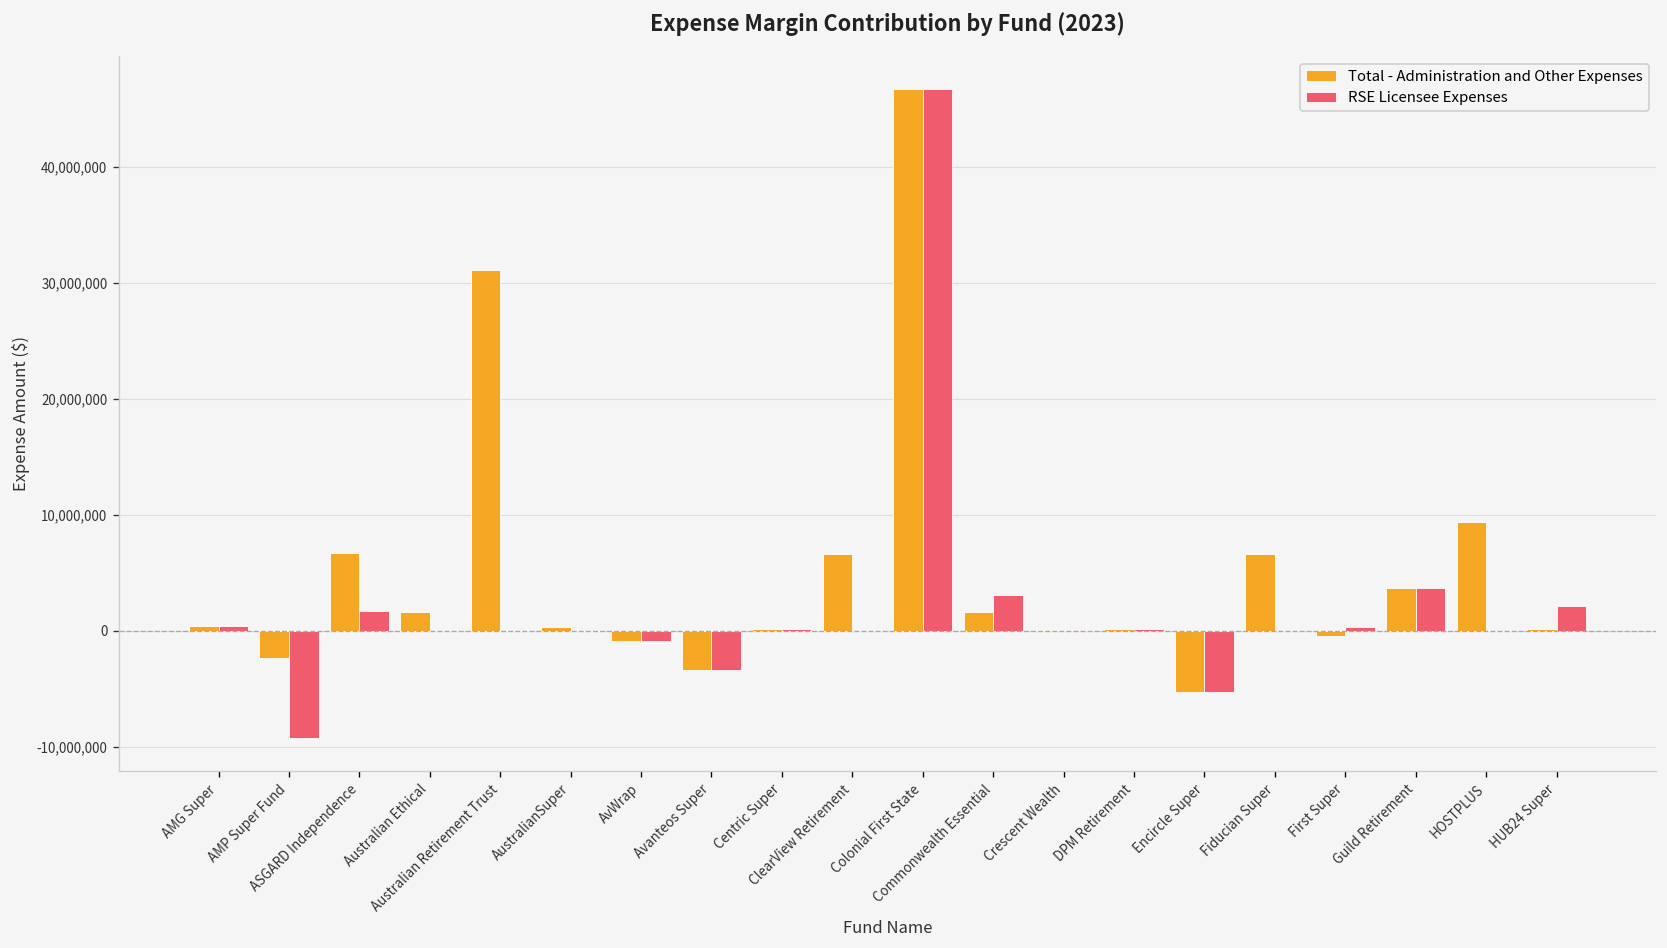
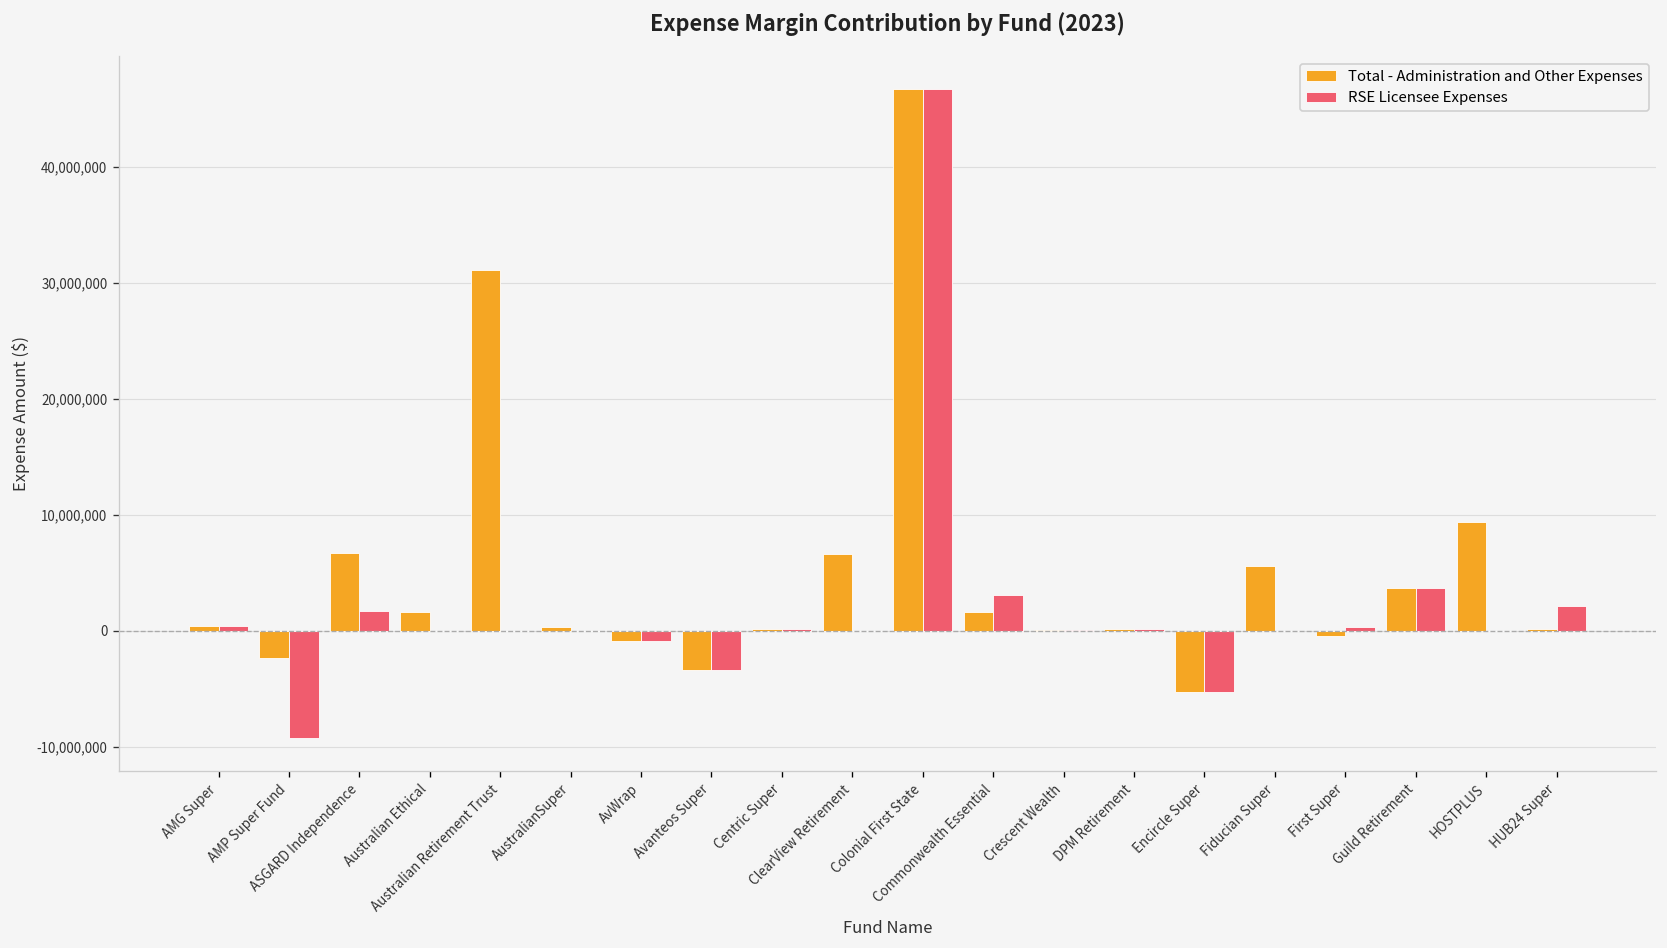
  {
    "Total - Administration and Other Expenses": {
      "AMG Super": "0",
      "AMP Super Fund": "-2,000,000",
      "ASGARD Independence": "7,000,000",
      "Australian Ethical": "2,000,000",
      "Australian Retirement Trust": "31,000,000",
      "AustralianSuper": "0",
      "AvWrap": "-1,000,000",
      "Avanteos Super": "-3,000,000",
      "ClearView Retirement": "7,000,000",
      "Colonial First State": "47,000,000",
      "Commonwealth Essential": "2,000,000",
      "Encircle Super": "-5,000,000",
-     "Fiducian Super": "7,000,000",
+     "Fiducian Super": "6,000,000",
      "First Super": "0",
      "Guild Retirement": "4,000,000",
      "HOSTPLUS": "9,000,000"
    },
    "RSE Licensee Expenses": {
      "AMG Super": "0",
      "AMP Super Fund": "-9,000,000",
      "ASGARD Independence": "2,000,000",
      "Australian Ethical": "0",
      "Australian Retirement Trust": "0",
      "AustralianSuper": "0",
      "AvWrap": "-1,000,000",
      "Avanteos Super": "-3,000,000",
      "ClearView Retirement": "0",
      "Colonial First State": "47,000,000",
      "Commonwealth Essential": "3,000,000",
      "Encircle Super": "-5,000,000",
      "Fiducian Super": "0",
      "First Super": "0",
      "Guild Retirement": "4,000,000",
      "HOSTPLUS": "0",
      "HUB24 Super": "2,000,000"
    }
  }
